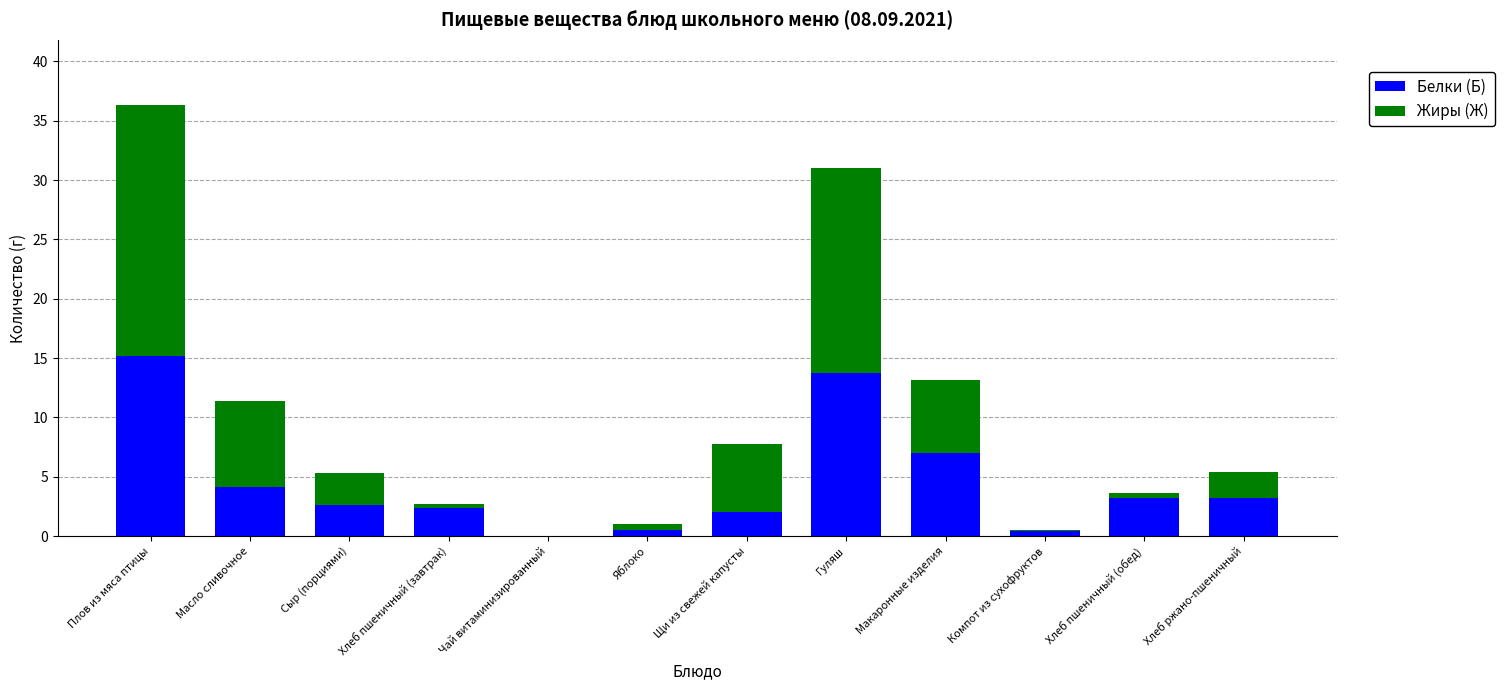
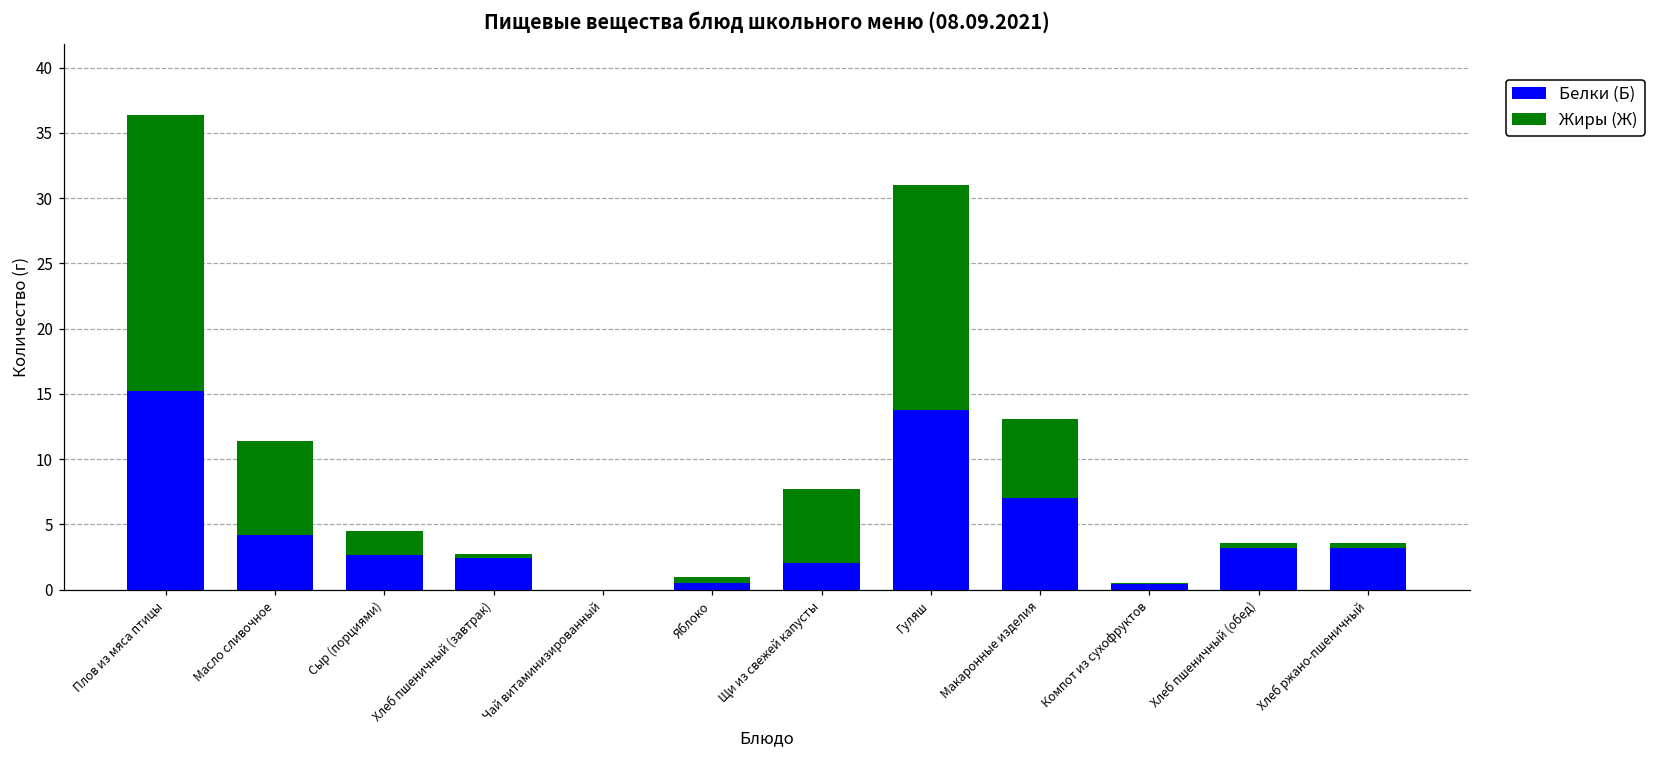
  {
    "Белки (Б)": {
      "Плов из мяса птицы": 15.2,
      "Масло сливочное": 4.2,
      "Сыр (порциями)": 2.6,
      "Хлеб пшеничный (завтрак)": 2.4,
      "Чай витаминизированный": 0.0,
      "Яблоко": 0.5,
      "Щи из свежей капусты": 2.0,
      "Гуляш": 13.8,
      "Макаронные изделия": 7.0,
      "Компот из сухофруктов": 0.4,
      "Хлеб пшеничный (обед)": 3.2,
      "Хлеб ржано-пшеничный": 3.2
    },
    "Жиры (Ж)": {
      "Плов из мяса птицы": 21.2,
      "Масло сливочное": 7.3,
-     "Сыр (порциями)": 2.7,
+     "Сыр (порциями)": 1.8,
      "Хлеб пшеничный (завтрак)": 0.3,
      "Чай витаминизированный": 0.0,
      "Яблоко": 0.5,
      "Щи из свежей капусты": 5.7,
      "Гуляш": 17.2,
      "Макаронные изделия": 6.1,
      "Хлеб пшеничный (обед)": 0.4,
-     "Хлеб ржано-пшеничный": 2.2
+     "Хлеб ржано-пшеничный": 0.4
    }
  }
